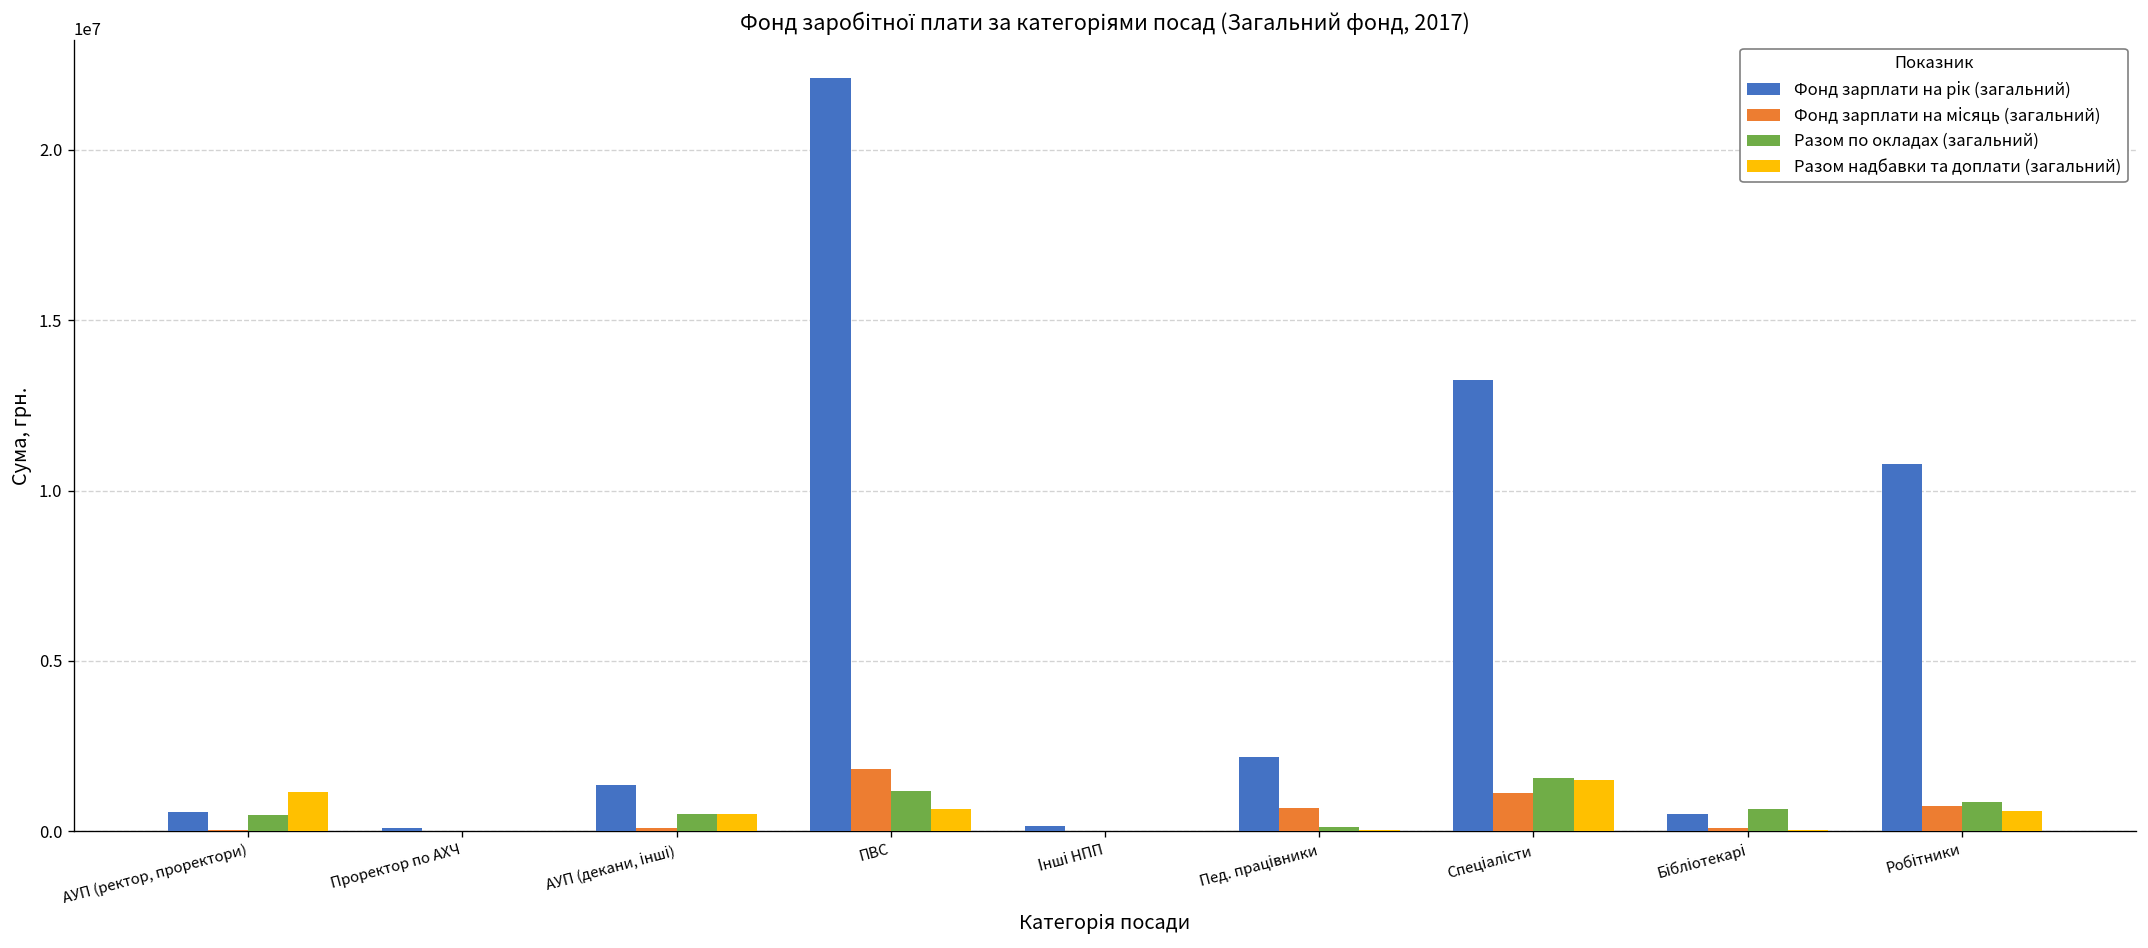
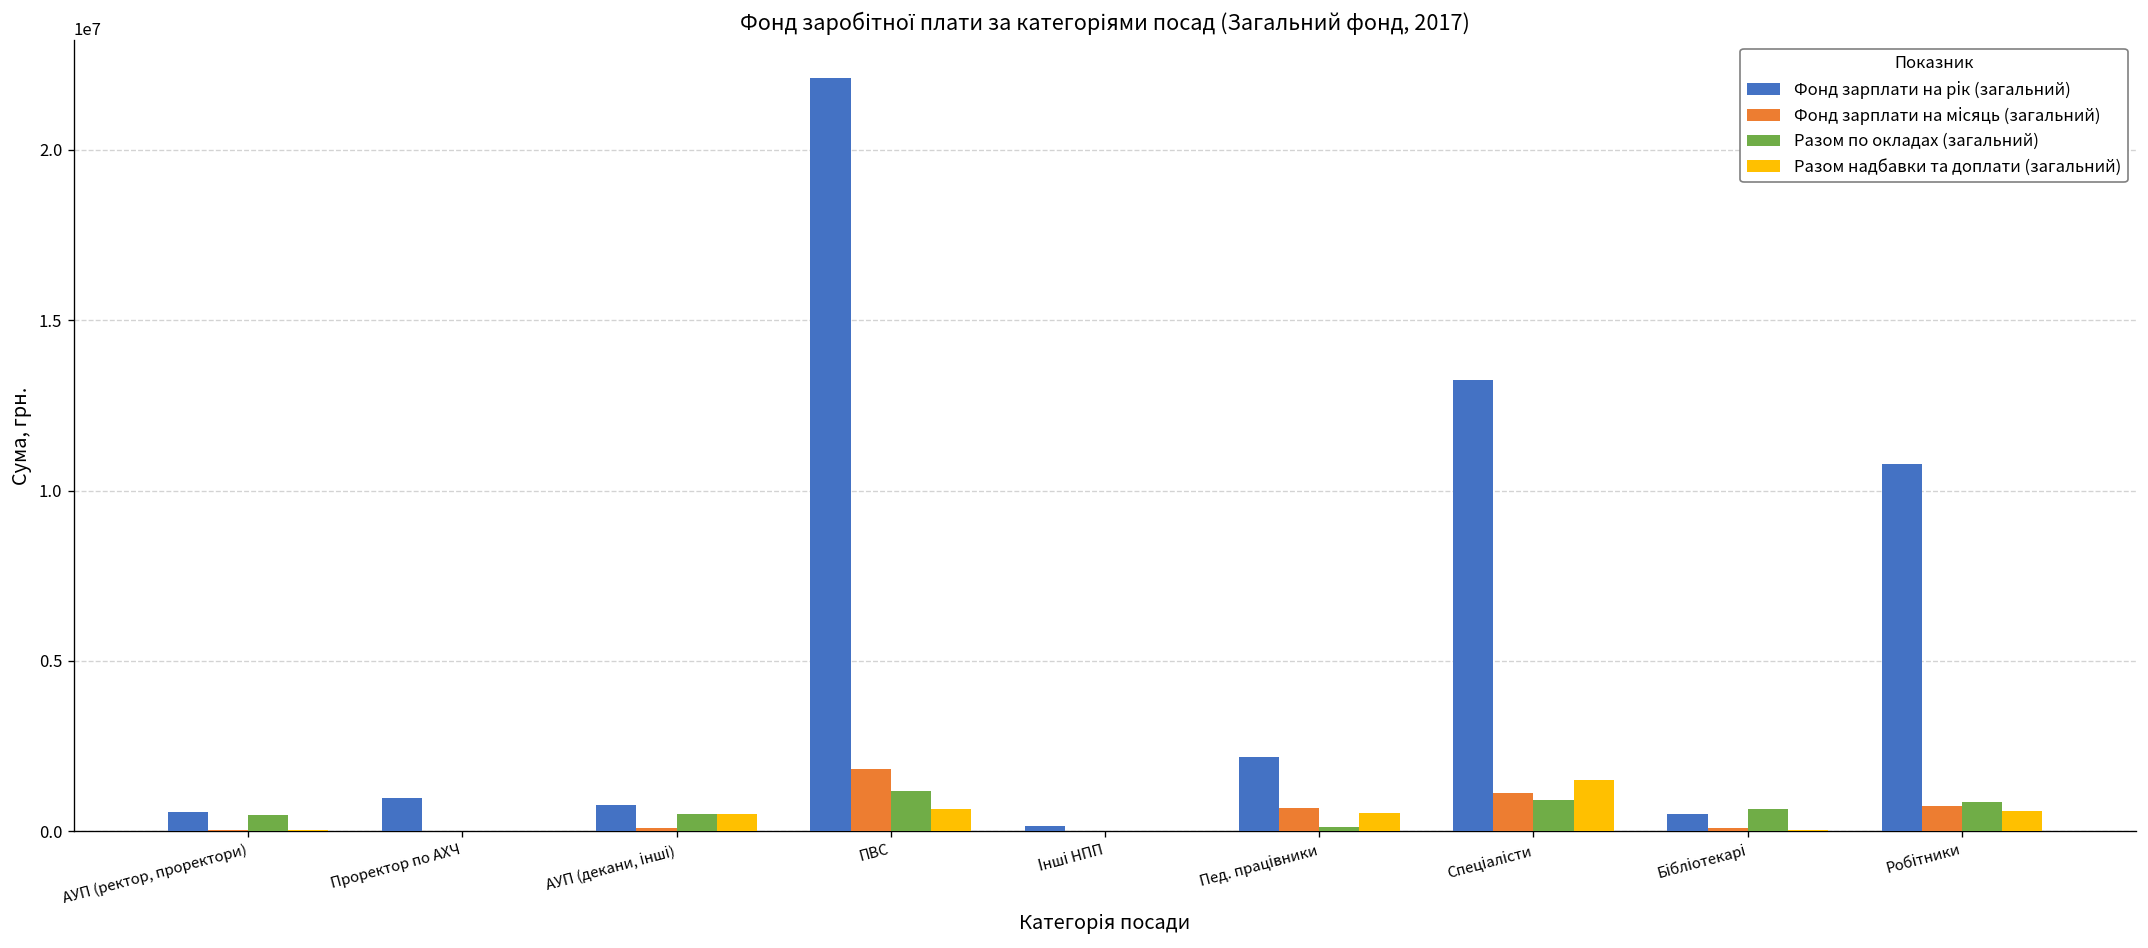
  {
    "Фонд зарплати на рік (загальний)": {
      "АУП (ректор, проректори)": 600000,
-     "Проректор по АХЧ": 100000,
-     "АУП (декани, інші)": 1300000,
+     "Проректор по АХЧ": 1000000,
+     "АУП (декани, інші)": 800000,
      "ПВС": 22100000,
      "Інші НПП": 200000,
      "Пед. працівники": 2200000,
      "Спеціалісти": 13300000,
      "Бібліотекарі": 500000,
      "Робітники": 10800000
    },
    "Фонд зарплати на місяць (загальний)": {
      "АУП (декани, інші)": 100000,
      "ПВС": 1800000,
      "Пед. працівники": 700000,
      "Спеціалісти": 1100000,
      "Бібліотекарі": 100000,
      "Робітники": 700000
    },
    "Разом по окладах (загальний)": {
      "АУП (ректор, проректори)": 500000,
      "АУП (декани, інші)": 500000,
      "ПВС": 1200000,
      "Пед. працівники": 100000,
-     "Спеціалісти": 1600000,
+     "Спеціалісти": 900000,
      "Бібліотекарі": 700000,
      "Робітники": 900000
    },
    "Разом надбавки та доплати (загальний)": {
-     "АУП (ректор, проректори)": 1200000,
+     "АУП (ректор, проректори)": 0,
      "АУП (декани, інші)": 500000,
      "ПВС": 700000,
-     "Пед. працівники": 0,
+     "Пед. працівники": 500000,
      "Спеціалісти": 1500000,
      "Робітники": 600000
    }
  }
